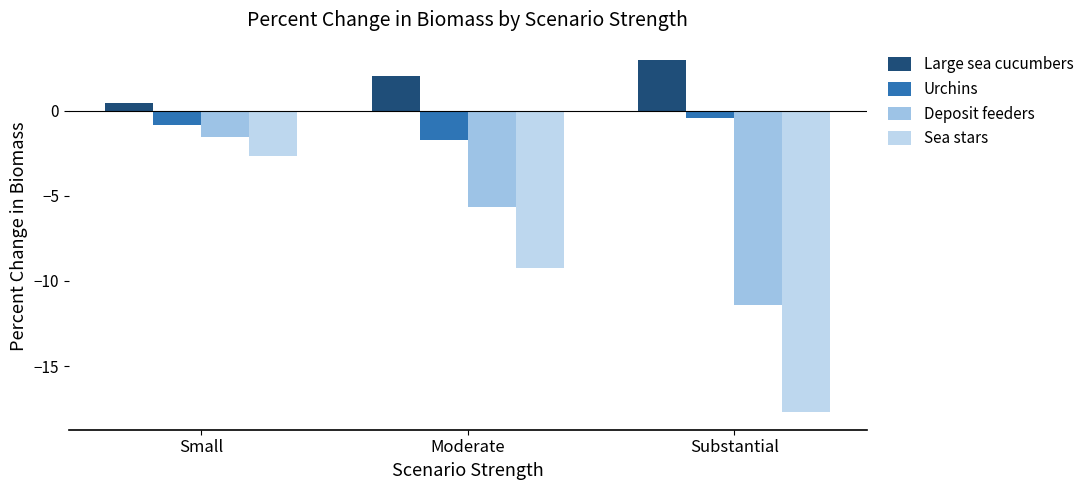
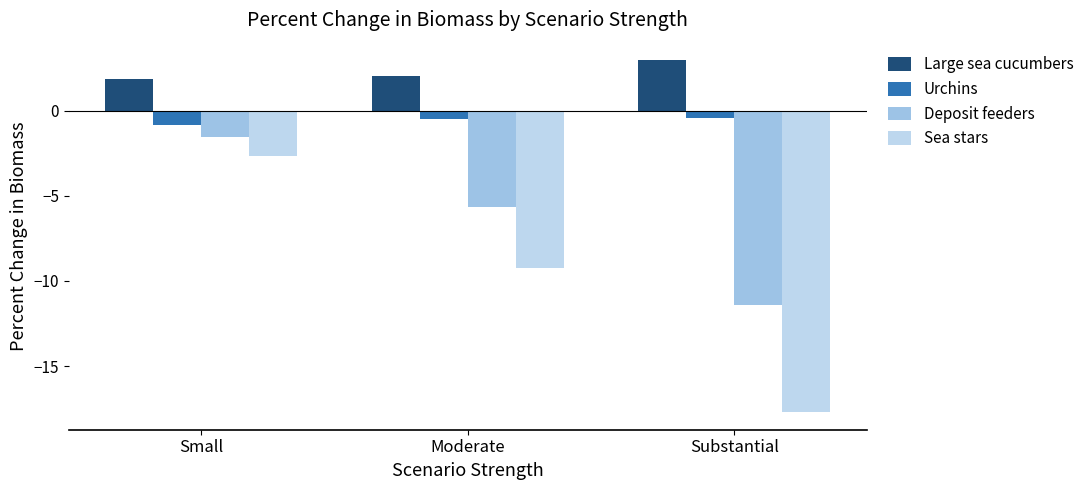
  {
    "Large sea cucumbers": {
-     "Small": 0.5,
+     "Small": 1.9,
      "Moderate": 2.1,
      "Substantial": 3.0
    },
    "Urchins": {
      "Small": -0.9,
-     "Moderate": -1.7,
+     "Moderate": -0.5,
      "Substantial": -0.4
    }
  }
